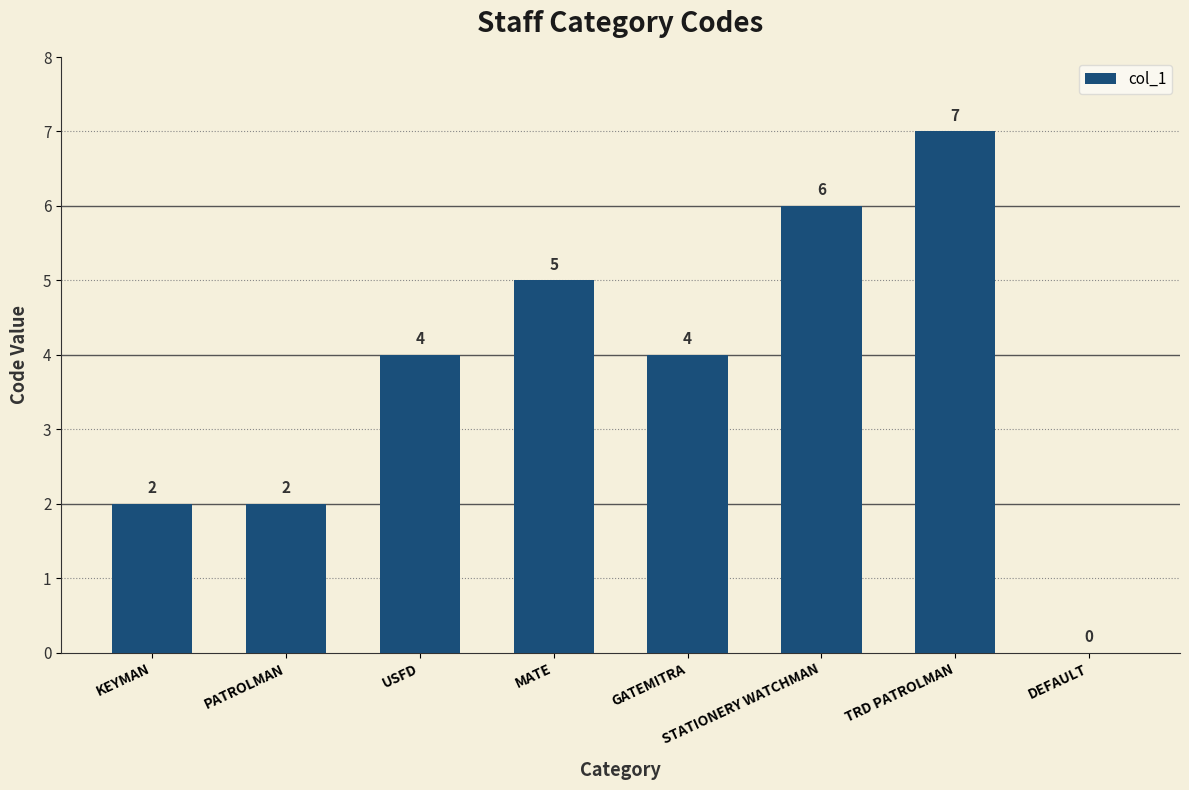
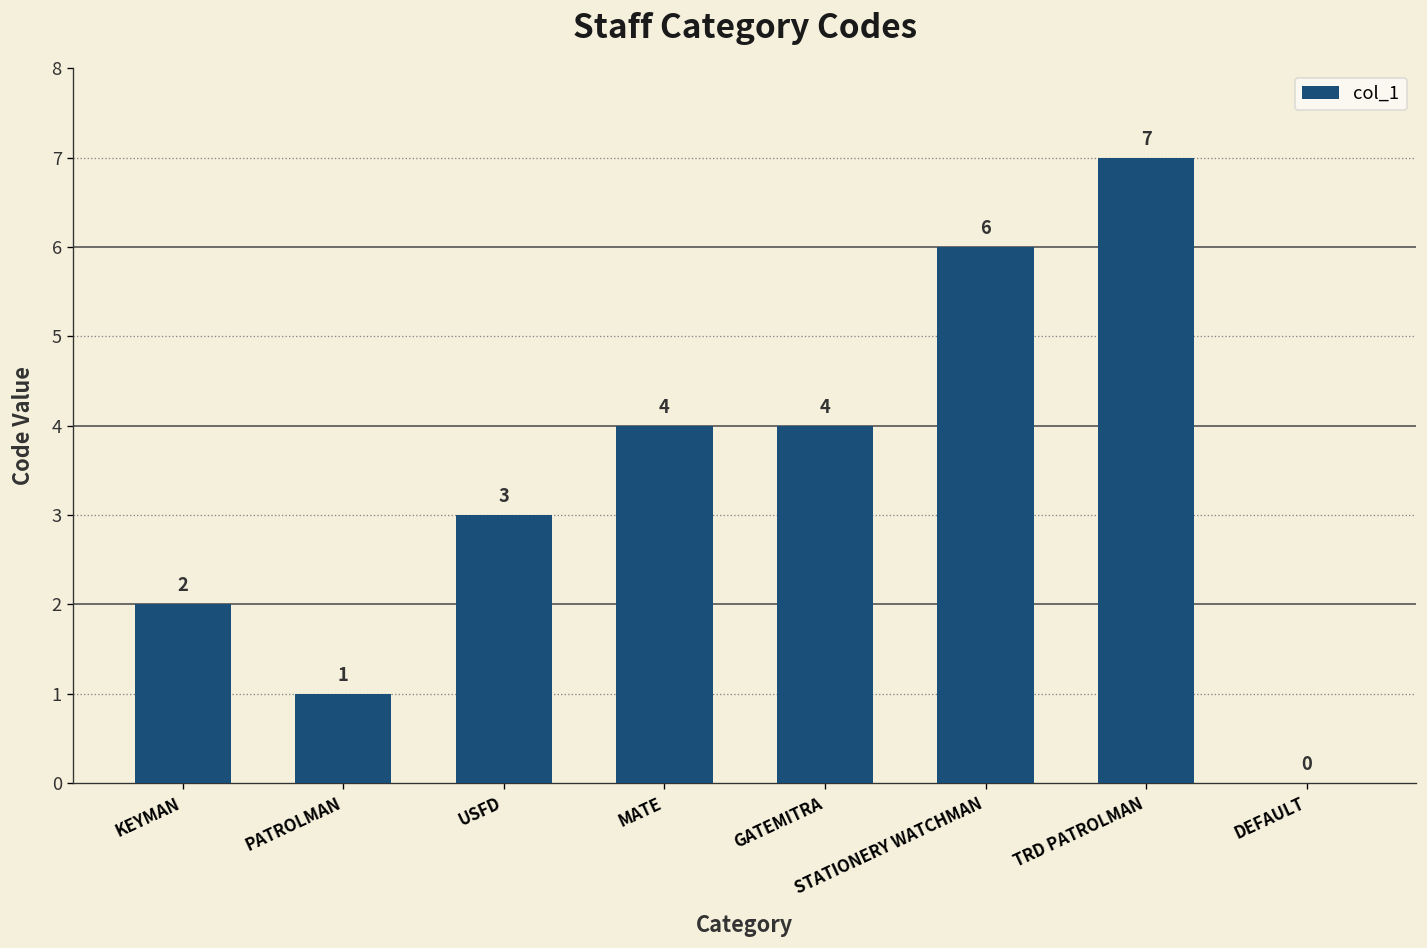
  {
    "KEYMAN": 2,
-   "PATROLMAN": 2,
-   "USFD": 4,
-   "MATE": 5,
+   "PATROLMAN": 1,
+   "USFD": 3,
+   "MATE": 4,
    "GATEMITRA": 4,
    "STATIONERY WATCHMAN": 6,
    "TRD PATROLMAN": 7,
    "DEFAULT": 0
  }
